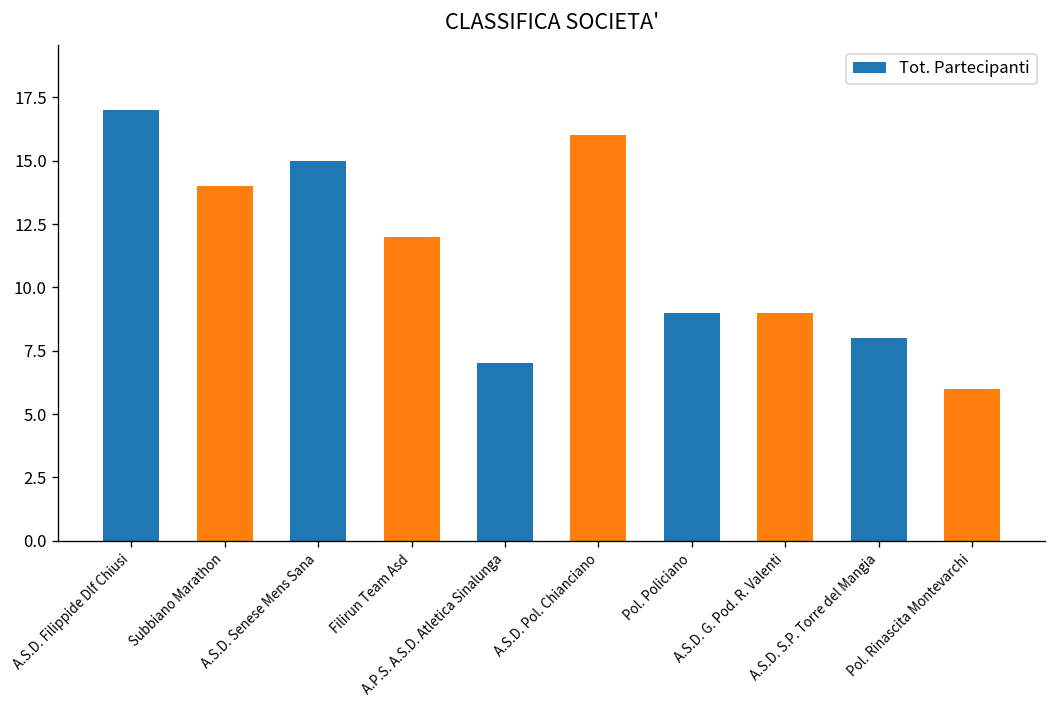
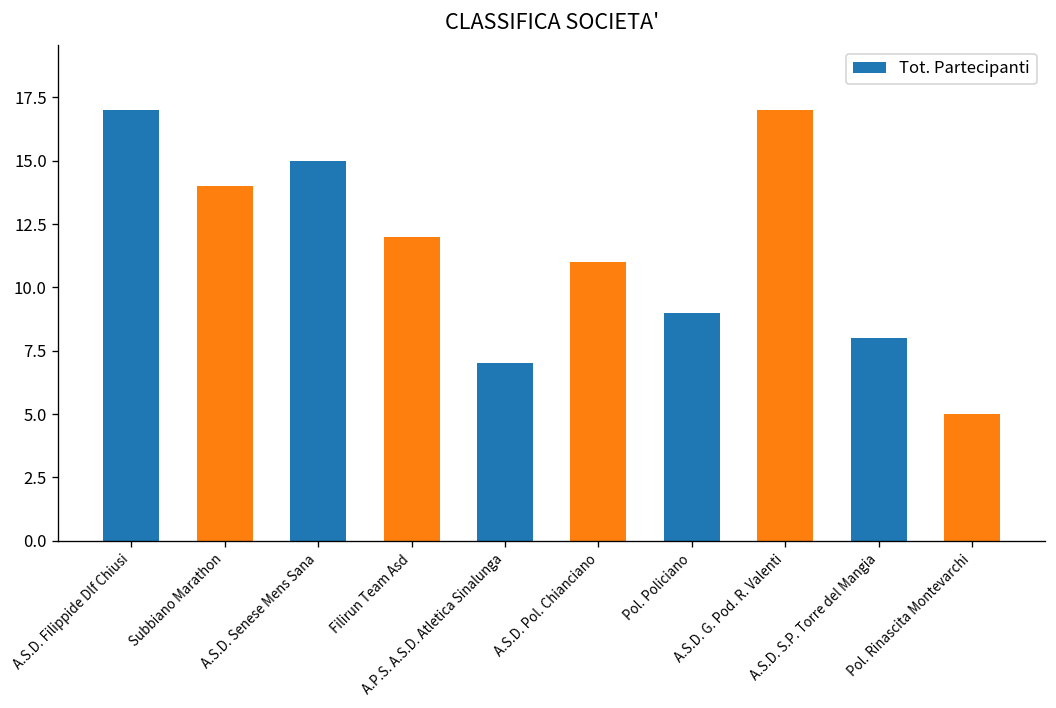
  {
    "A.S.D. Filippide Dlf Chiusi": 17,
    "Subbiano Marathon": 14,
    "A.S.D. Senese Mens Sana": 15,
    "Filirun Team Asd": 12,
    "A.P.S. A.S.D. Atletica Sinalunga": 7,
-   "A.S.D. Pol. Chianciano": 16,
+   "A.S.D. Pol. Chianciano": 11,
    "Pol. Policiano": 9,
-   "A.S.D. G. Pod. R. Valenti": 9,
+   "A.S.D. G. Pod. R. Valenti": 17,
    "A.S.D. S.P. Torre del Mangia": 8,
-   "Pol. Rinascita Montevarchi": 6
+   "Pol. Rinascita Montevarchi": 5
  }
